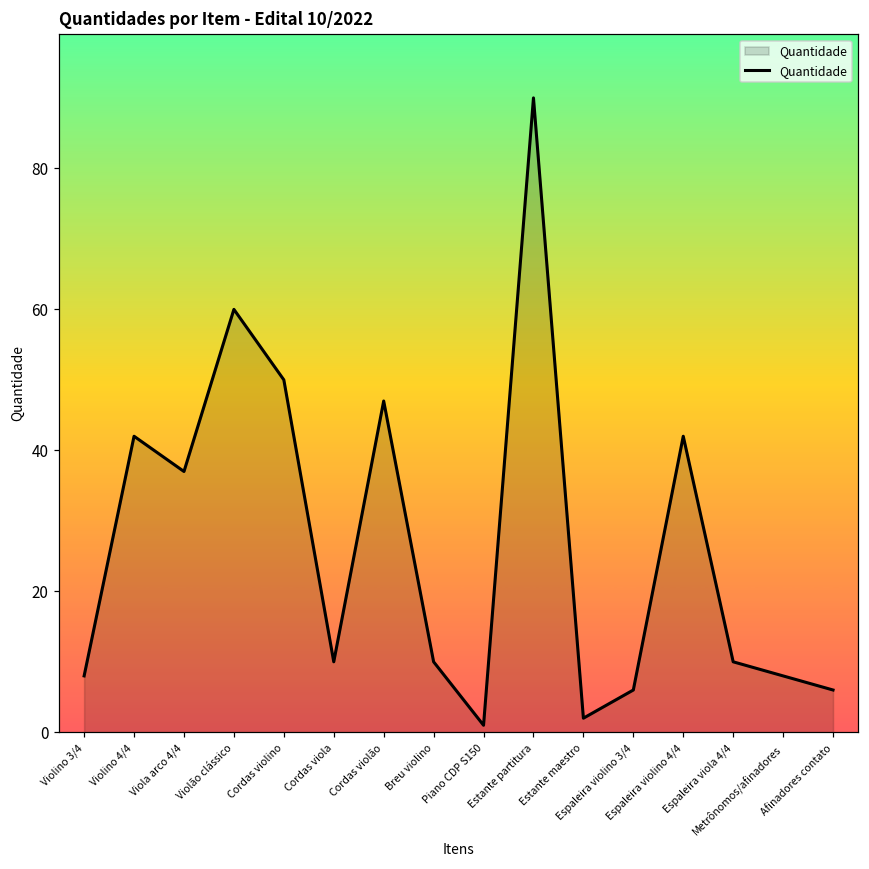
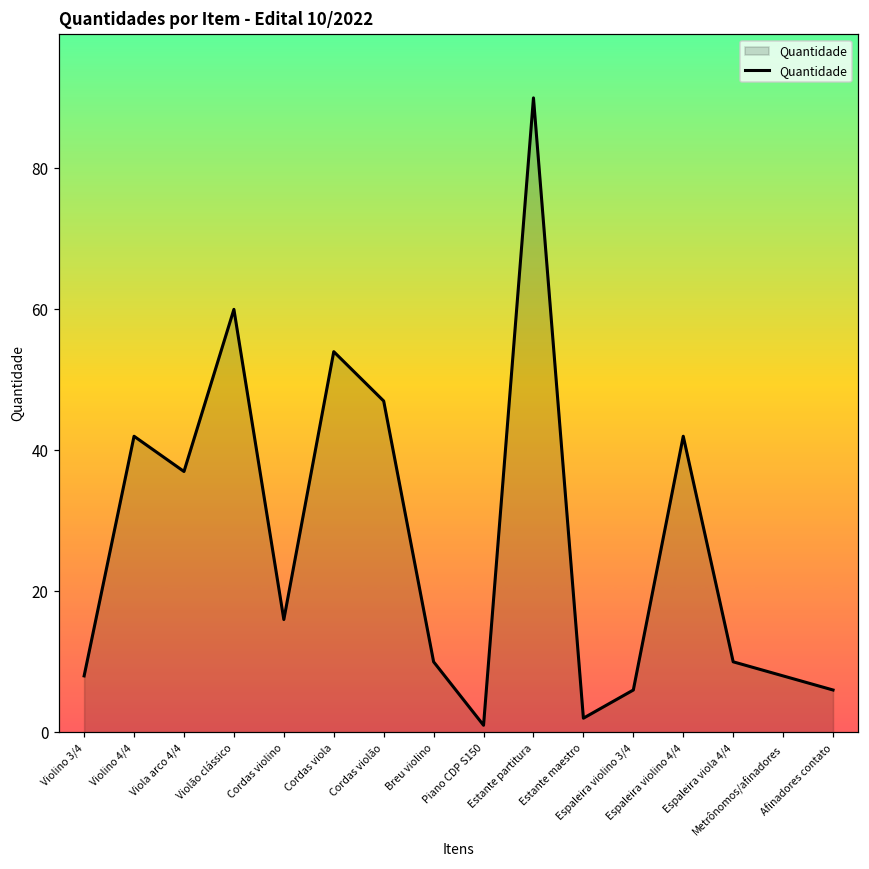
  {
    "Violino 3/4": 8,
    "Violino 4/4": 42,
    "Viola arco 4/4": 37,
    "Violão clássico": 60,
-   "Cordas violino": 50,
-   "Cordas viola": 10,
+   "Cordas violino": 16,
+   "Cordas viola": 54,
    "Cordas violão": 47,
    "Breu violino": 10,
    "Piano CDP S150": 1,
    "Estante partitura": 90,
    "Estante maestro": 2,
    "Espaleira violino 3/4": 6,
    "Espaleira violino 4/4": 42,
    "Espaleira viola 4/4": 10,
    "Metrônomos/afinadores": 8,
    "Afinadores contato": 6
  }
